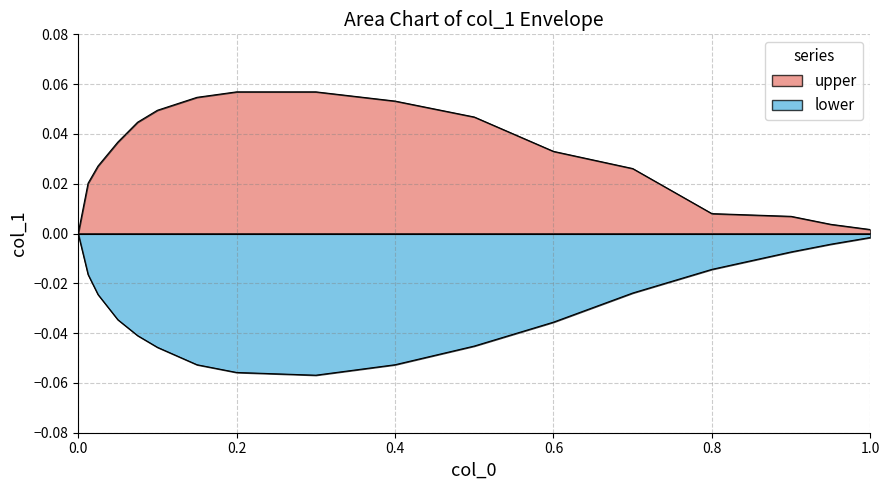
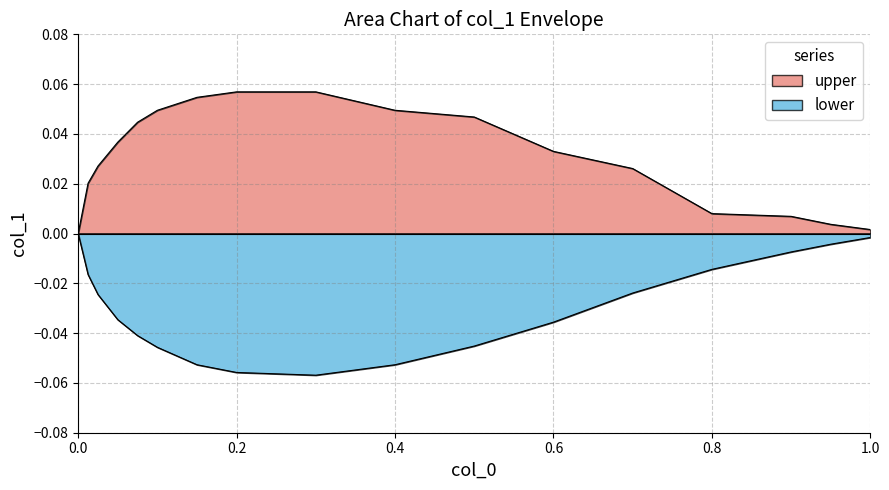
  {
    "upper": {
      "0.2": 0.057,
-     "0.4": 0.053,
+     "0.4": 0.050,
      "0.6": 0.033,
      "0.8": 0.008,
      "1.0": 0.002
    }
  }
